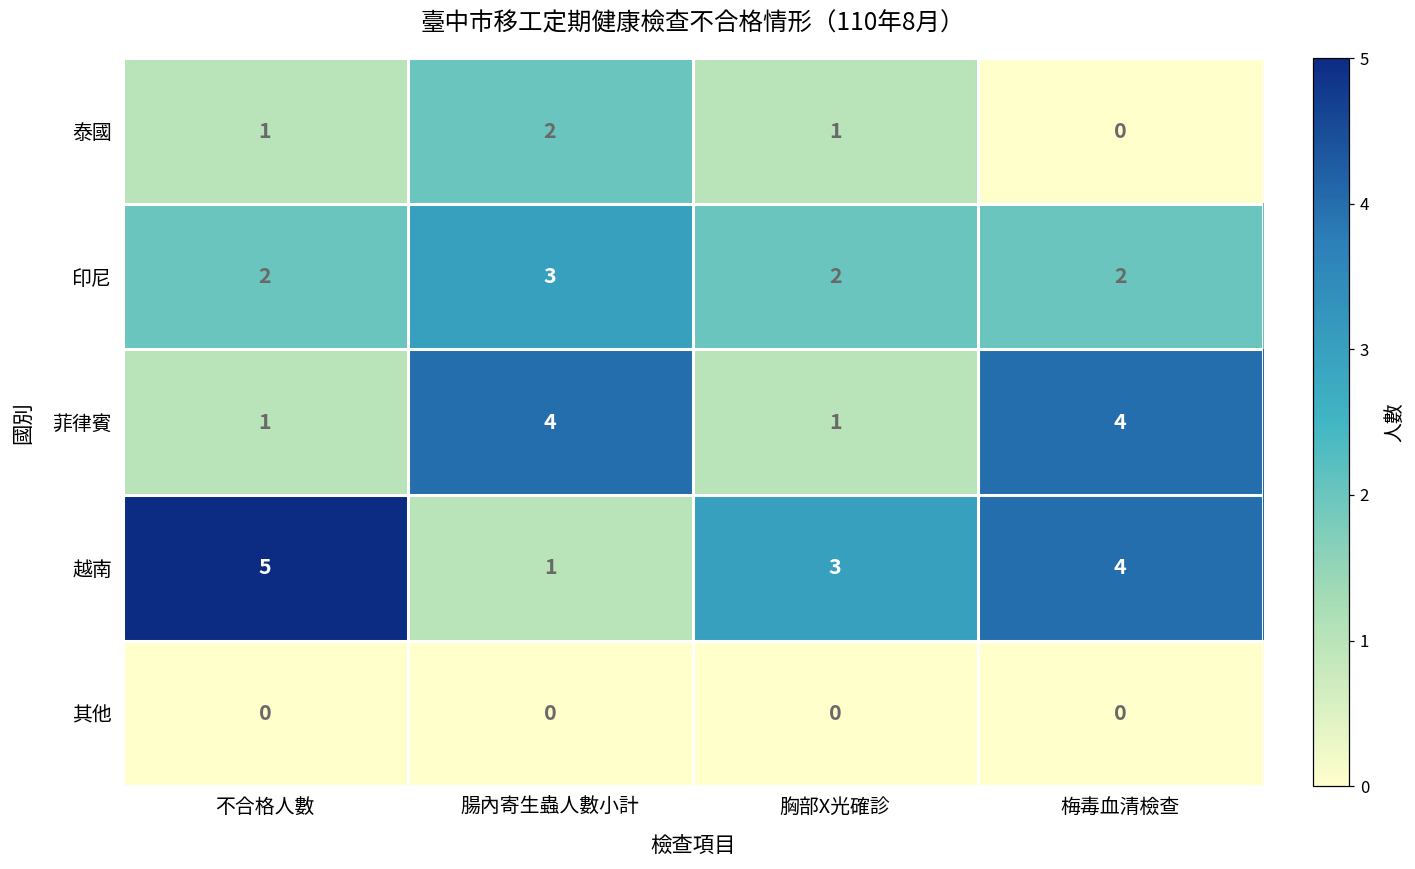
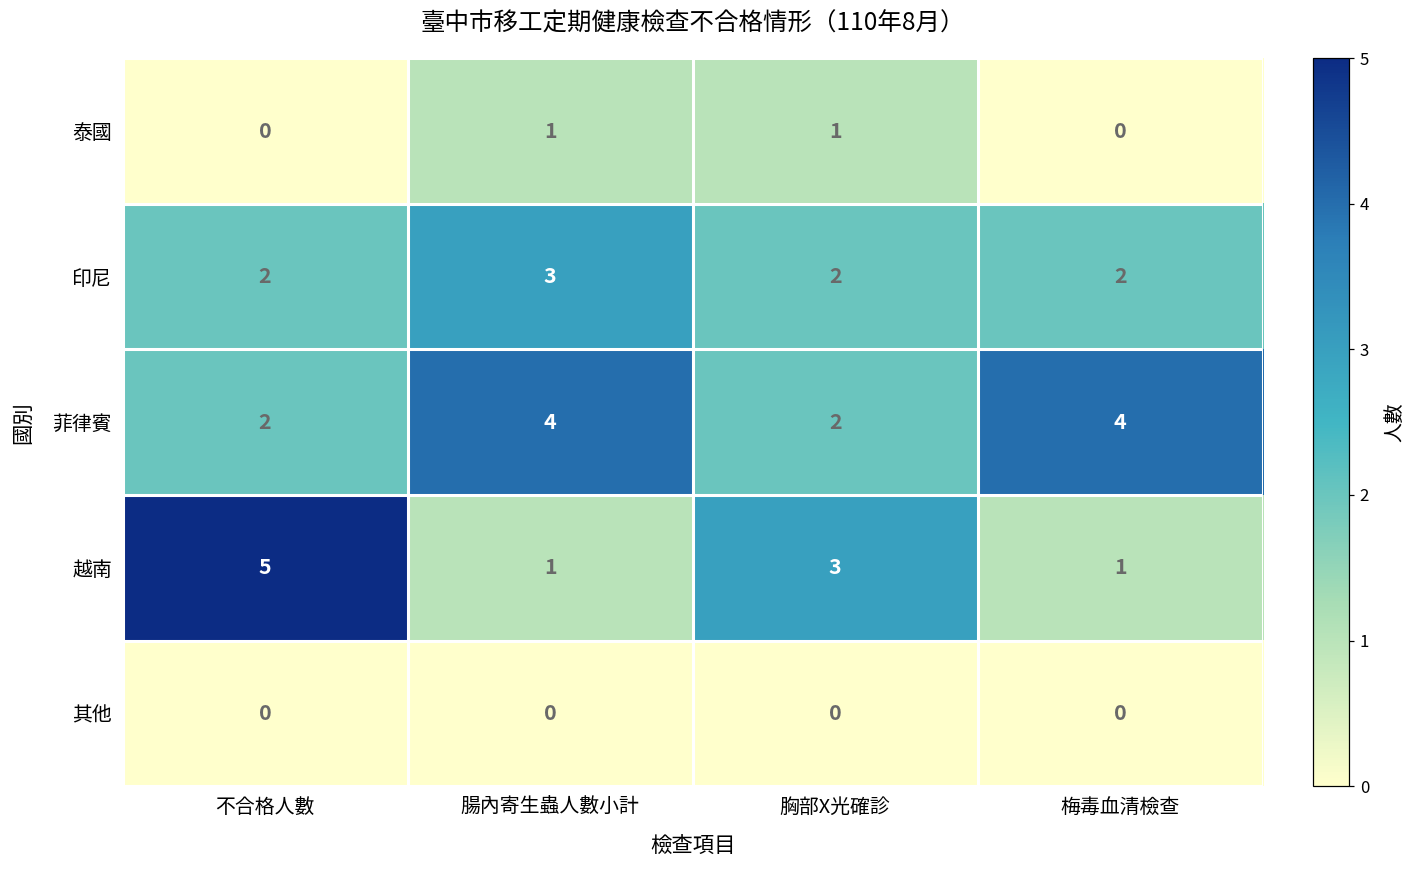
  {
    "泰國": {
-     "不合格人數": 1,
-     "腸內寄生蟲人數小計": 2,
+     "不合格人數": 0,
+     "腸內寄生蟲人數小計": 1,
      "胸部X光確診": 1,
      "梅毒血清檢查": 0
    },
    "印尼": {
      "不合格人數": 2,
      "腸內寄生蟲人數小計": 3,
      "胸部X光確診": 2,
      "梅毒血清檢查": 2
    },
    "菲律賓": {
-     "不合格人數": 1,
+     "不合格人數": 2,
      "腸內寄生蟲人數小計": 4,
-     "胸部X光確診": 1,
+     "胸部X光確診": 2,
      "梅毒血清檢查": 4
    },
    "越南": {
      "不合格人數": 5,
      "腸內寄生蟲人數小計": 1,
      "胸部X光確診": 3,
-     "梅毒血清檢查": 4
+     "梅毒血清檢查": 1
    },
    "其他": {
      "不合格人數": 0,
      "腸內寄生蟲人數小計": 0,
      "胸部X光確診": 0,
      "梅毒血清檢查": 0
    }
  }
